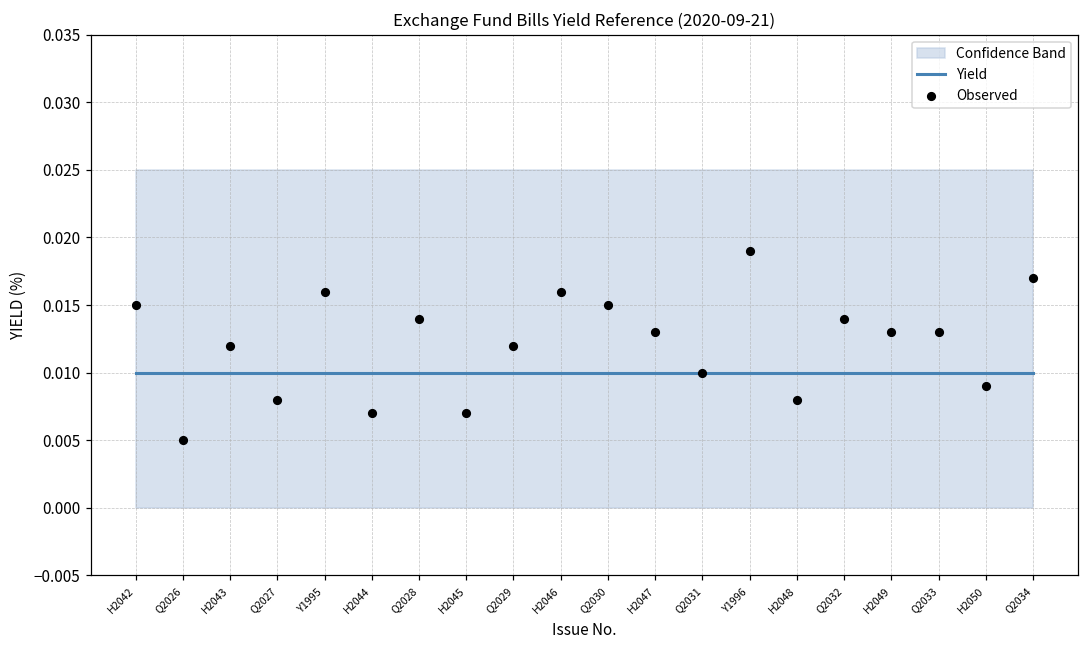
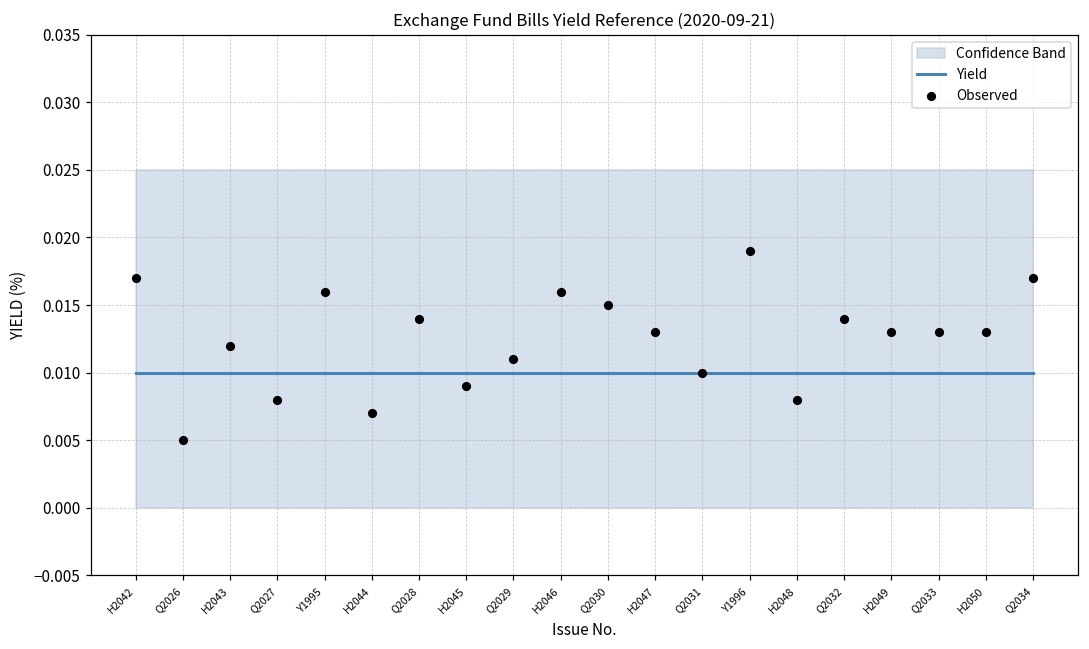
  {
    "Yield": {
      "H2042": 0.010,
      "Q2026": 0.010,
      "H2043": 0.010,
      "Q2027": 0.010,
      "Y1995": 0.010,
      "H2044": 0.010,
      "Q2028": 0.010,
      "H2045": 0.010,
      "Q2029": 0.010,
      "H2046": 0.010,
      "Q2030": 0.010,
      "H2047": 0.010,
      "Y1996": 0.010,
      "H2048": 0.010,
      "Q2032": 0.010,
      "H2049": 0.010,
      "Q2033": 0.010,
      "H2050": 0.010,
      "Q2034": 0.010
    },
    "Confidence Band": {
      "H2042": 0.025,
      "Q2026": 0.025,
      "H2043": 0.025,
      "Q2027": 0.025,
      "Y1995": 0.025,
      "H2044": 0.025,
      "Q2028": 0.025,
      "H2045": 0.025,
      "Q2029": 0.025,
      "H2046": 0.025,
      "Q2030": 0.025,
      "H2047": 0.025,
      "Q2031": 0.025,
      "Y1996": 0.025,
      "H2048": 0.025,
      "Q2032": 0.025,
      "H2049": 0.025,
      "Q2033": 0.025,
      "H2050": 0.025,
      "Q2034": 0.025
    },
    "Observed": {
-     "H2042": 0.015,
-     "H2045": 0.007,
-     "Q2029": 0.012,
-     "H2050": 0.009
+     "H2042": 0.017,
+     "H2045": 0.009,
+     "Q2029": 0.011,
+     "H2050": 0.013
    }
  }
